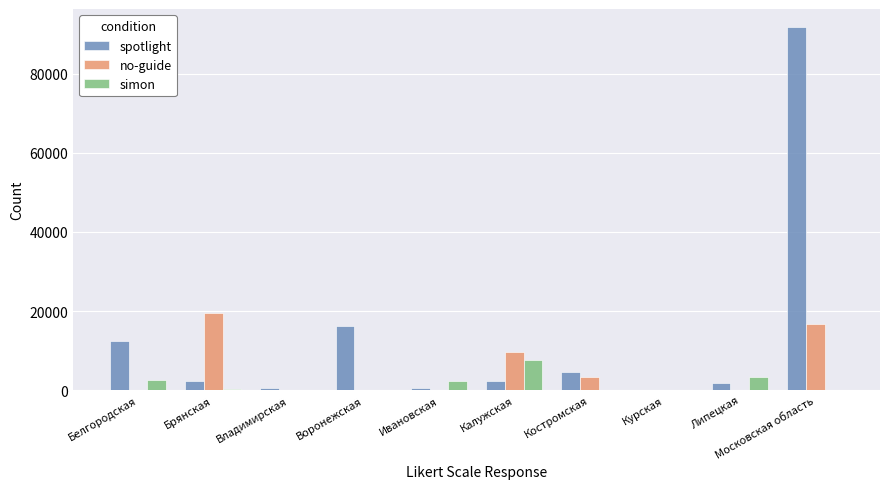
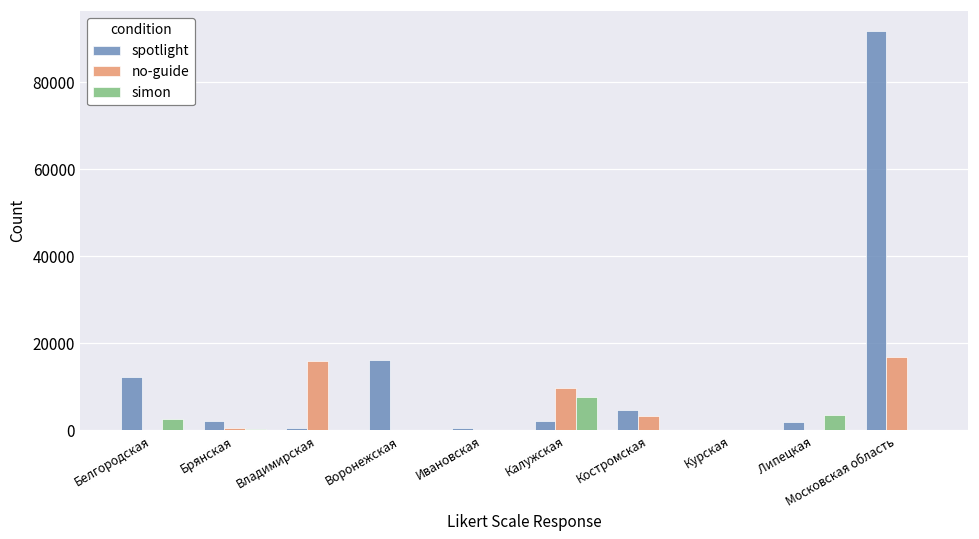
  {
    "spotlight": {
      "Белгородская": 12000,
      "Брянская": 2000,
      "Воронежская": 16000,
      "Калужская": 2000,
      "Костромская": 5000,
      "Липецкая": 2000,
      "Московская область": 92000
    },
    "no-guide": {
-     "Брянская": 19000,
-     "Владимирская": 0,
+     "Брянская": 1000,
+     "Владимирская": 16000,
      "Калужская": 10000,
      "Костромская": 3000,
      "Московская область": 17000
    },
    "simon": {
      "Белгородская": 3000,
      "Владимирская": 0,
      "Воронежская": 0,
-     "Ивановская": 2000,
+     "Ивановская": 0,
      "Калужская": 8000,
      "Костромская": 0,
      "Курская": 0,
      "Липецкая": 3000
    }
  }
